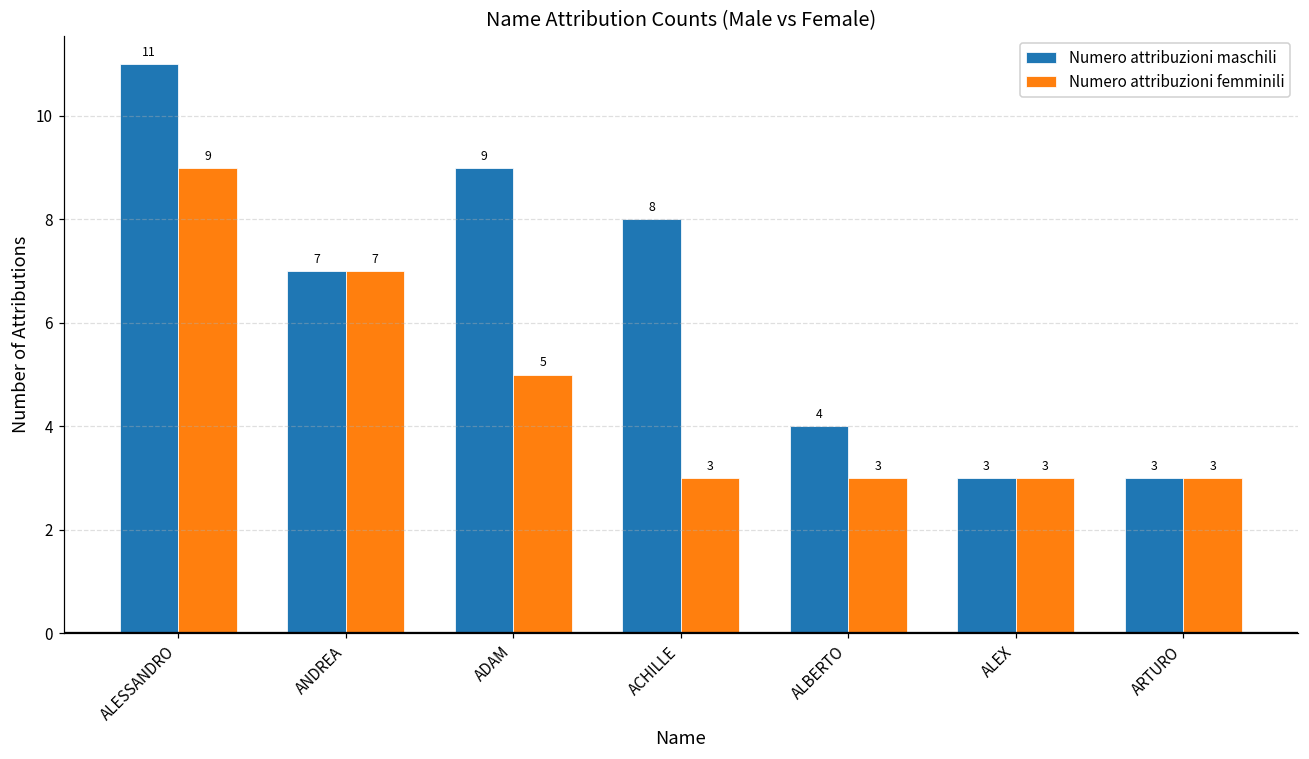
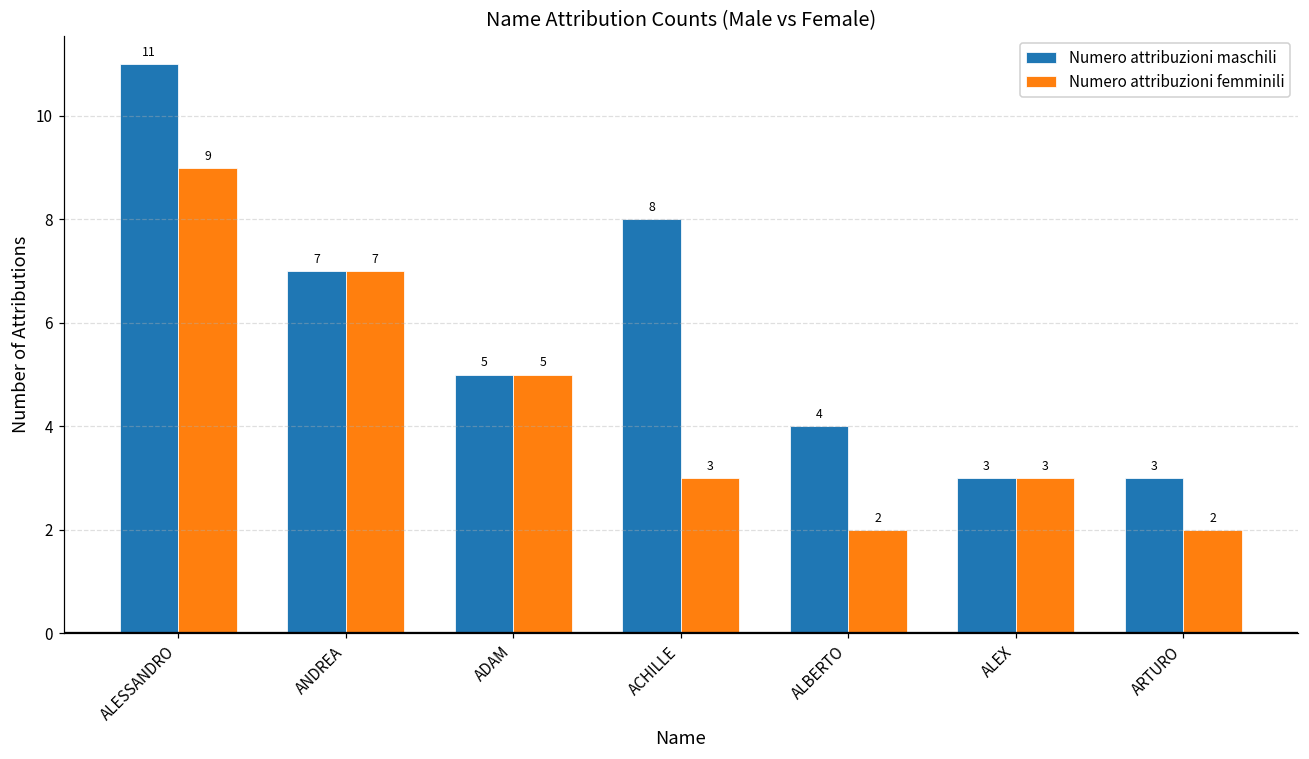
  {
    "Numero attribuzioni maschili": {
      "ALESSANDRO": 11,
      "ANDREA": 7,
-     "ADAM": 9,
+     "ADAM": 5,
      "ACHILLE": 8,
      "ALBERTO": 4,
      "ALEX": 3,
      "ARTURO": 3
    },
    "Numero attribuzioni femminili": {
      "ALESSANDRO": 9,
      "ANDREA": 7,
      "ADAM": 5,
      "ACHILLE": 3,
-     "ALBERTO": 3,
+     "ALBERTO": 2,
      "ALEX": 3,
-     "ARTURO": 3
+     "ARTURO": 2
    }
  }
